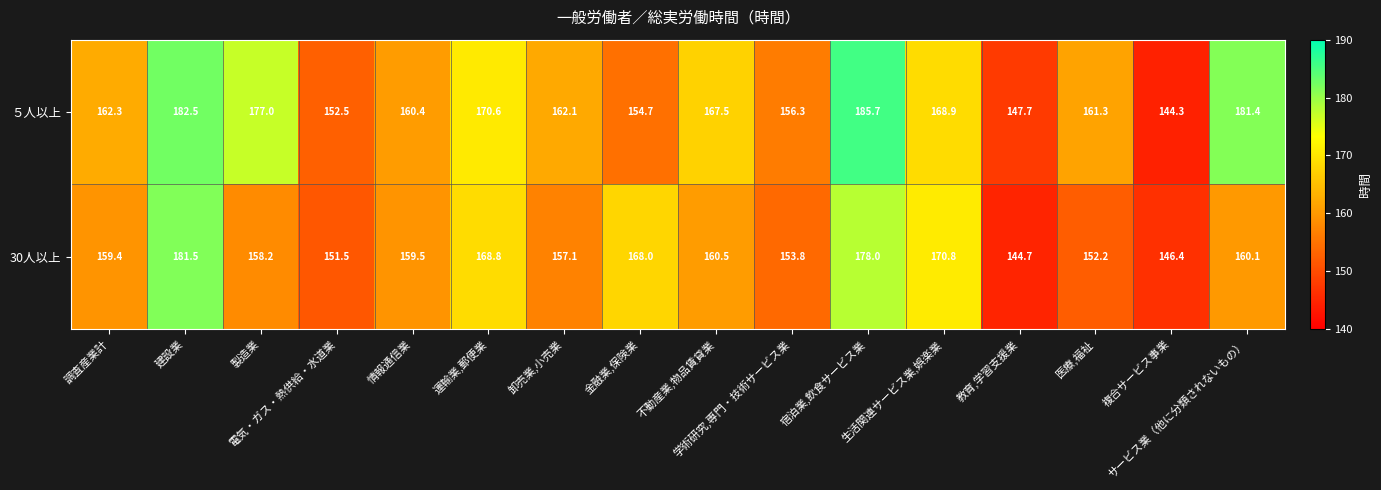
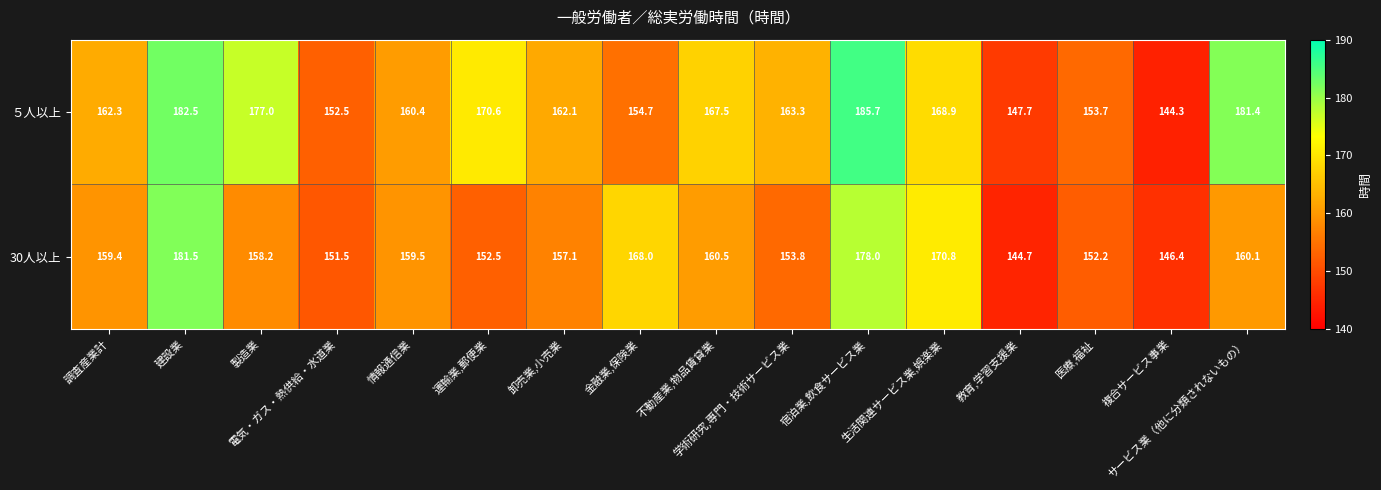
  {
    "５人以上": {
      "調査産業計": 162.3,
      "建設業": 182.5,
      "製造業": 177.0,
      "電気・ガス・熱供給・水道業": 152.5,
      "情報通信業": 160.4,
      "運輸業,郵便業": 170.6,
      "卸売業,小売業": 162.1,
      "金融業,保険業": 154.7,
      "不動産業,物品賃貸業": 167.5,
-     "学術研究,専門・技術サービス業": 156.3,
+     "学術研究,専門・技術サービス業": 163.3,
      "宿泊業,飲食サービス業": 185.7,
      "生活関連サービス業,娯楽業": 168.9,
      "教育,学習支援業": 147.7,
-     "医療,福祉": 161.3,
+     "医療,福祉": 153.7,
      "複合サービス事業": 144.3,
      "サービス業（他に分類されないもの）": 181.4
    },
    "30人以上": {
      "調査産業計": 159.4,
      "建設業": 181.5,
      "製造業": 158.2,
      "電気・ガス・熱供給・水道業": 151.5,
      "情報通信業": 159.5,
-     "運輸業,郵便業": 168.8,
+     "運輸業,郵便業": 152.5,
      "卸売業,小売業": 157.1,
      "金融業,保険業": 168.0,
      "不動産業,物品賃貸業": 160.5,
      "学術研究,専門・技術サービス業": 153.8,
      "宿泊業,飲食サービス業": 178.0,
      "生活関連サービス業,娯楽業": 170.8,
      "教育,学習支援業": 144.7,
      "医療,福祉": 152.2,
      "複合サービス事業": 146.4,
      "サービス業（他に分類されないもの）": 160.1
    }
  }
